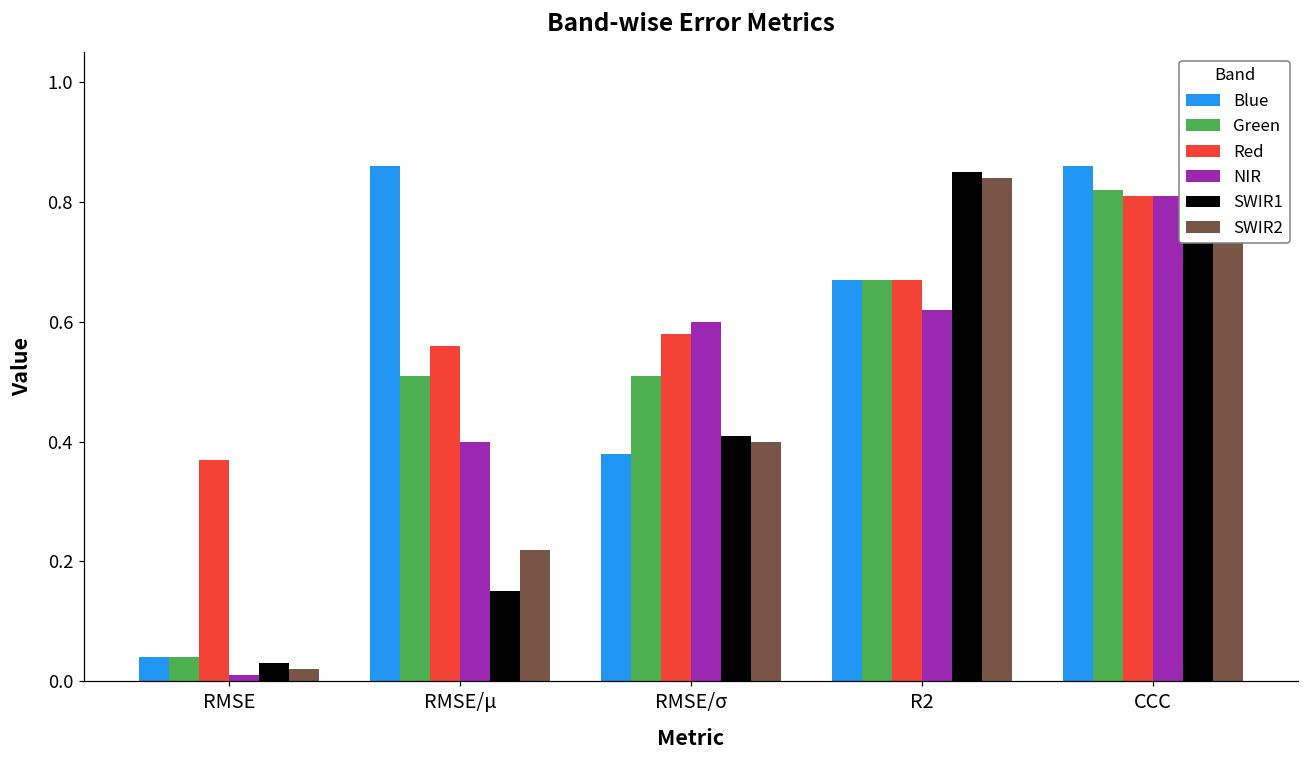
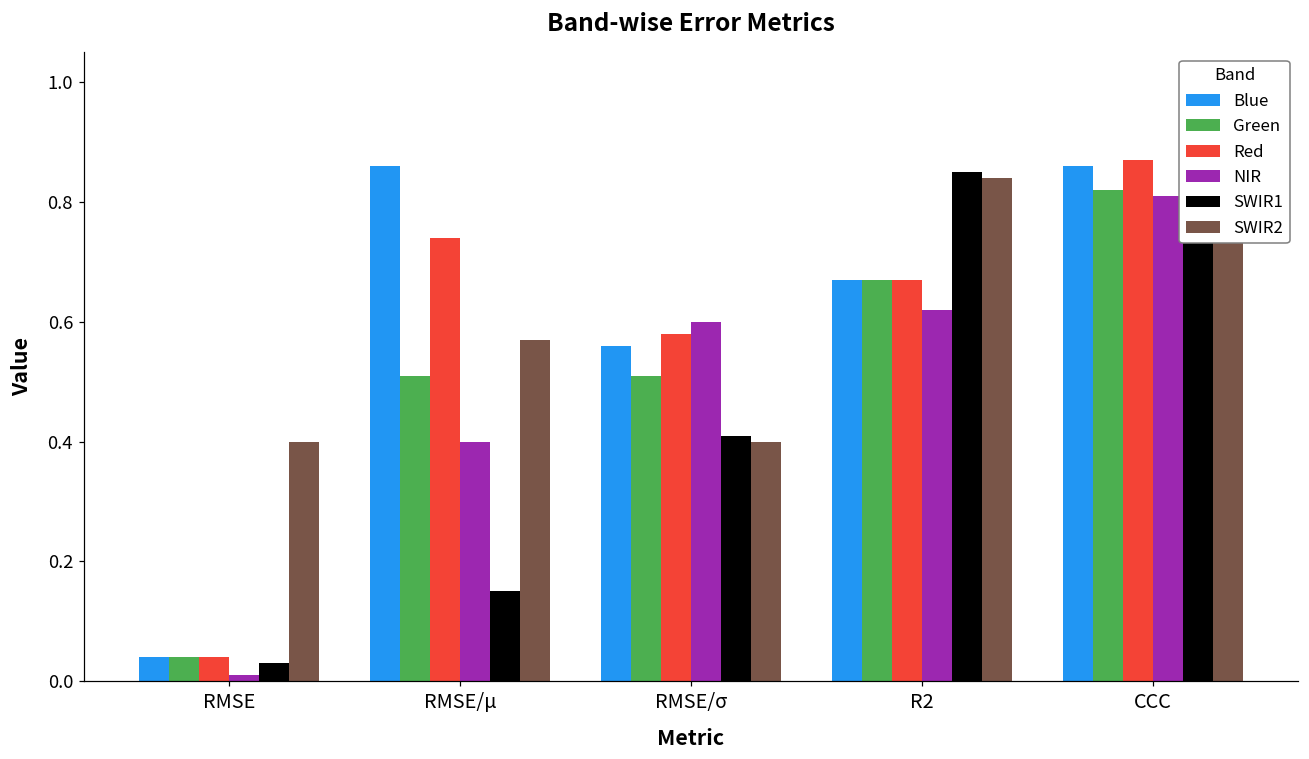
  {
    "Blue": {
      "RMSE": 0.04,
      "RMSE/μ": 0.86,
-     "RMSE/σ": 0.38,
+     "RMSE/σ": 0.56,
      "R2": 0.67,
      "CCC": 0.86
    },
    "Green": {
      "RMSE": 0.04,
      "RMSE/μ": 0.51,
      "RMSE/σ": 0.51,
      "R2": 0.67,
      "CCC": 0.82
    },
    "Red": {
-     "RMSE": 0.37,
-     "RMSE/μ": 0.56,
+     "RMSE": 0.04,
+     "RMSE/μ": 0.74,
      "RMSE/σ": 0.58,
      "R2": 0.67,
-     "CCC": 0.81
+     "CCC": 0.87
    },
    "NIR": {
      "RMSE": 0.01,
      "RMSE/μ": 0.40,
      "RMSE/σ": 0.60,
      "R2": 0.62,
      "CCC": 0.81
    },
    "SWIR1": {
      "RMSE": 0.03,
      "RMSE/μ": 0.15,
      "RMSE/σ": 0.41,
      "R2": 0.85
    },
    "SWIR2": {
-     "RMSE": 0.02,
-     "RMSE/μ": 0.22,
+     "RMSE": 0.40,
+     "RMSE/μ": 0.57,
      "RMSE/σ": 0.40,
      "R2": 0.84
    }
  }
